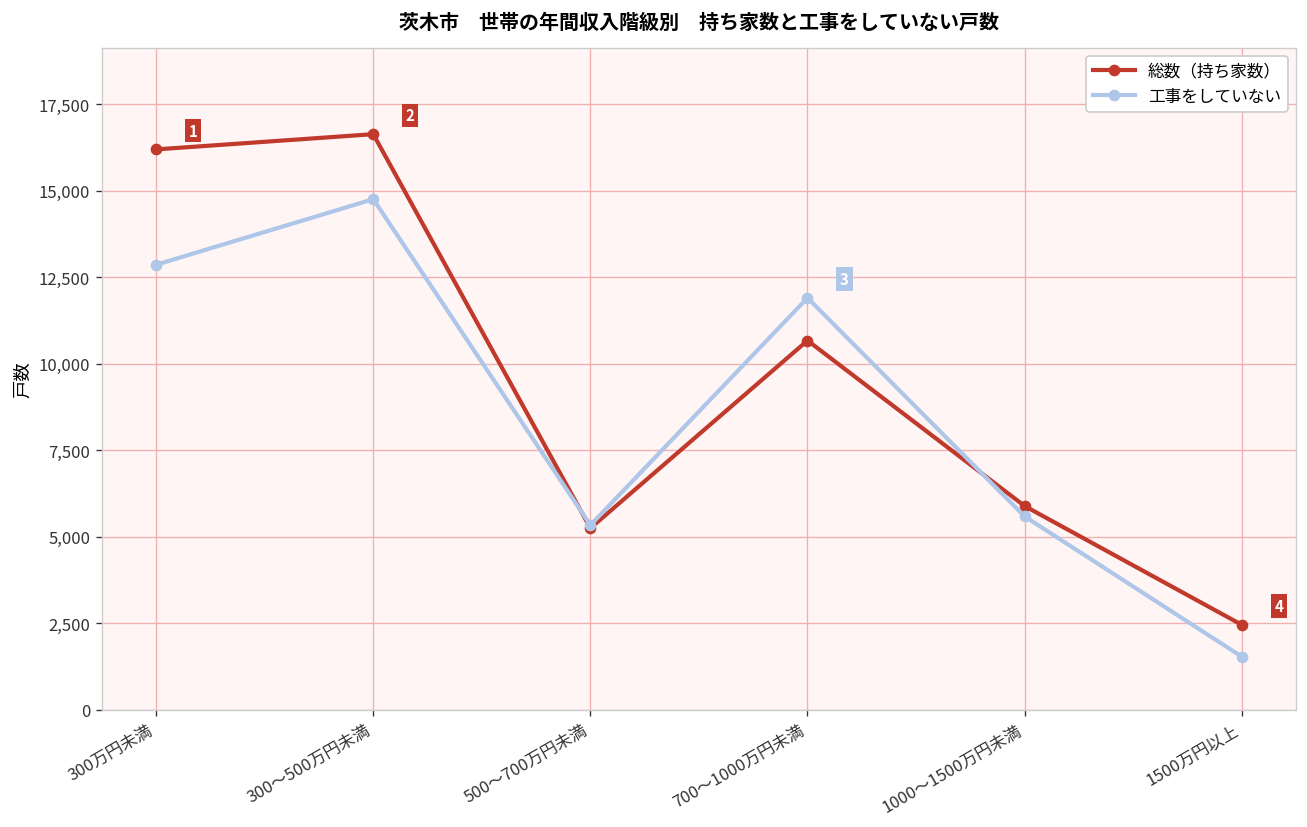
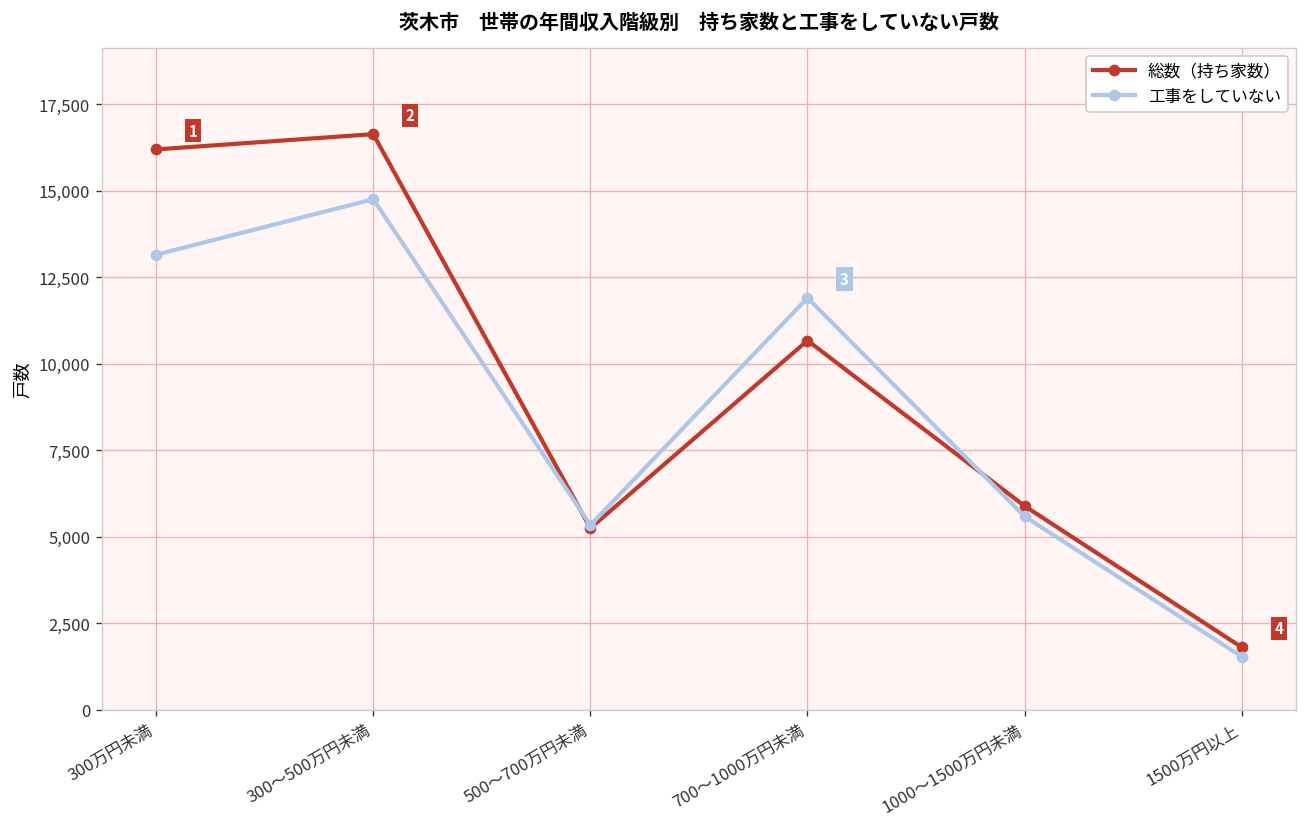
  {
    "総数（持ち家数）": {
      "300万円未満": "16,200",
      "300～500万円未満": "16,600",
      "500～700万円未満": "5,300",
      "700～1000万円未満": "10,700",
      "1000～1500万円未満": "5,900",
-     "1500万円以上": "2,500"
+     "1500万円以上": "1,800"
    },
    "工事をしていない": {
-     "300万円未満": "12,900",
+     "300万円未満": "13,100",
      "300～500万円未満": "14,800",
      "500～700万円未満": "5,300",
      "700～1000万円未満": "11,900",
      "1000～1500万円未満": "5,600",
      "1500万円以上": "1,500"
    }
  }
